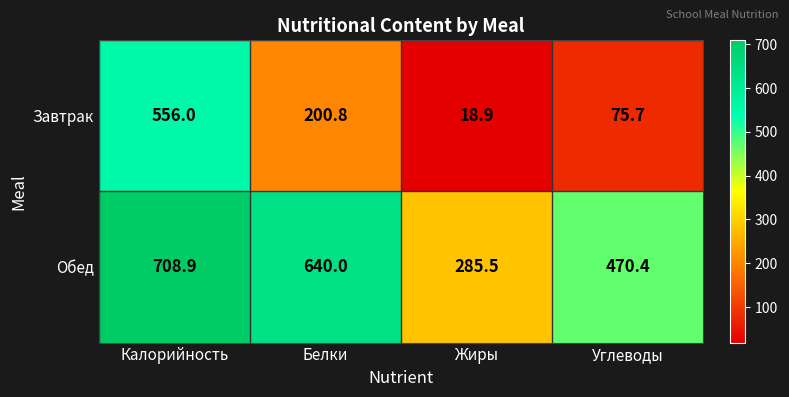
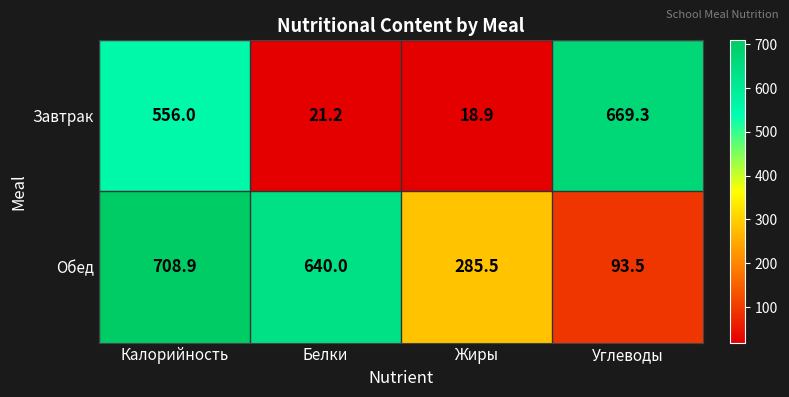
  {
    "Завтрак": {
      "Калорийность": 556.0,
-     "Белки": 200.8,
+     "Белки": 21.2,
      "Жиры": 18.9,
-     "Углеводы": 75.7
+     "Углеводы": 669.3
    },
    "Обед": {
      "Калорийность": 708.9,
      "Белки": 640.0,
      "Жиры": 285.5,
-     "Углеводы": 470.4
+     "Углеводы": 93.5
    }
  }
